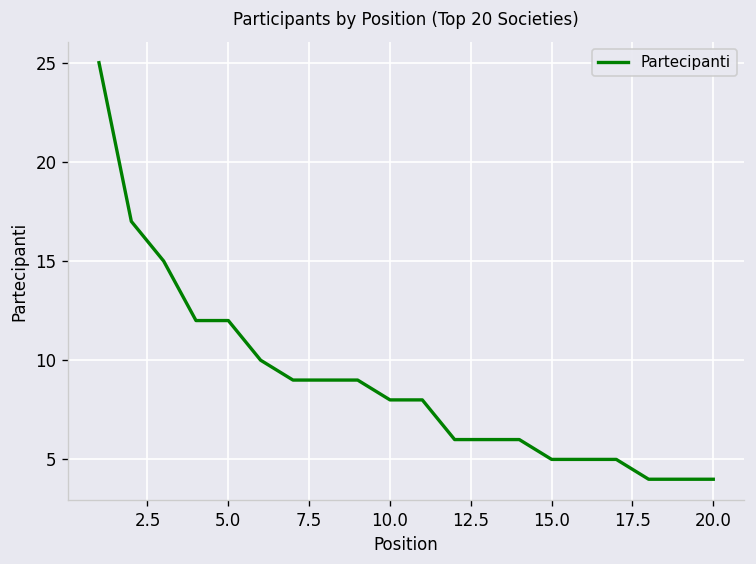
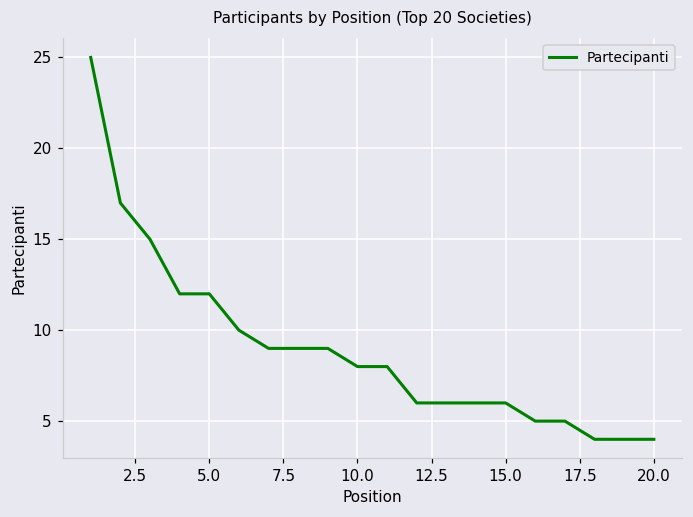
  {
    "5.0": 12,
    "10.0": 8,
-   "15.0": 5,
+   "15.0": 6,
    "20.0": 4
  }
